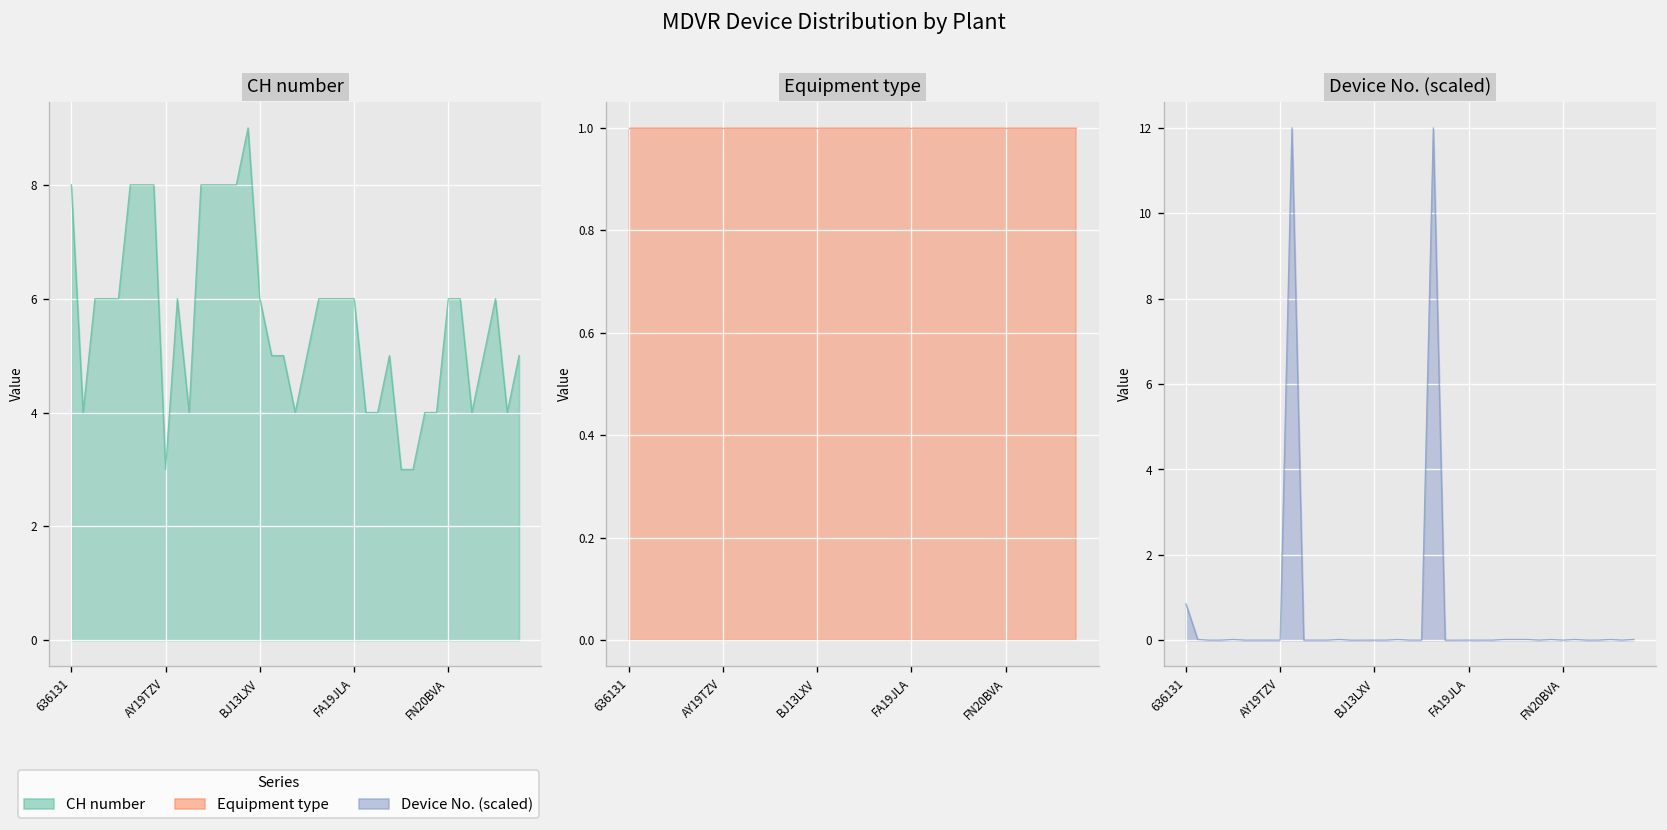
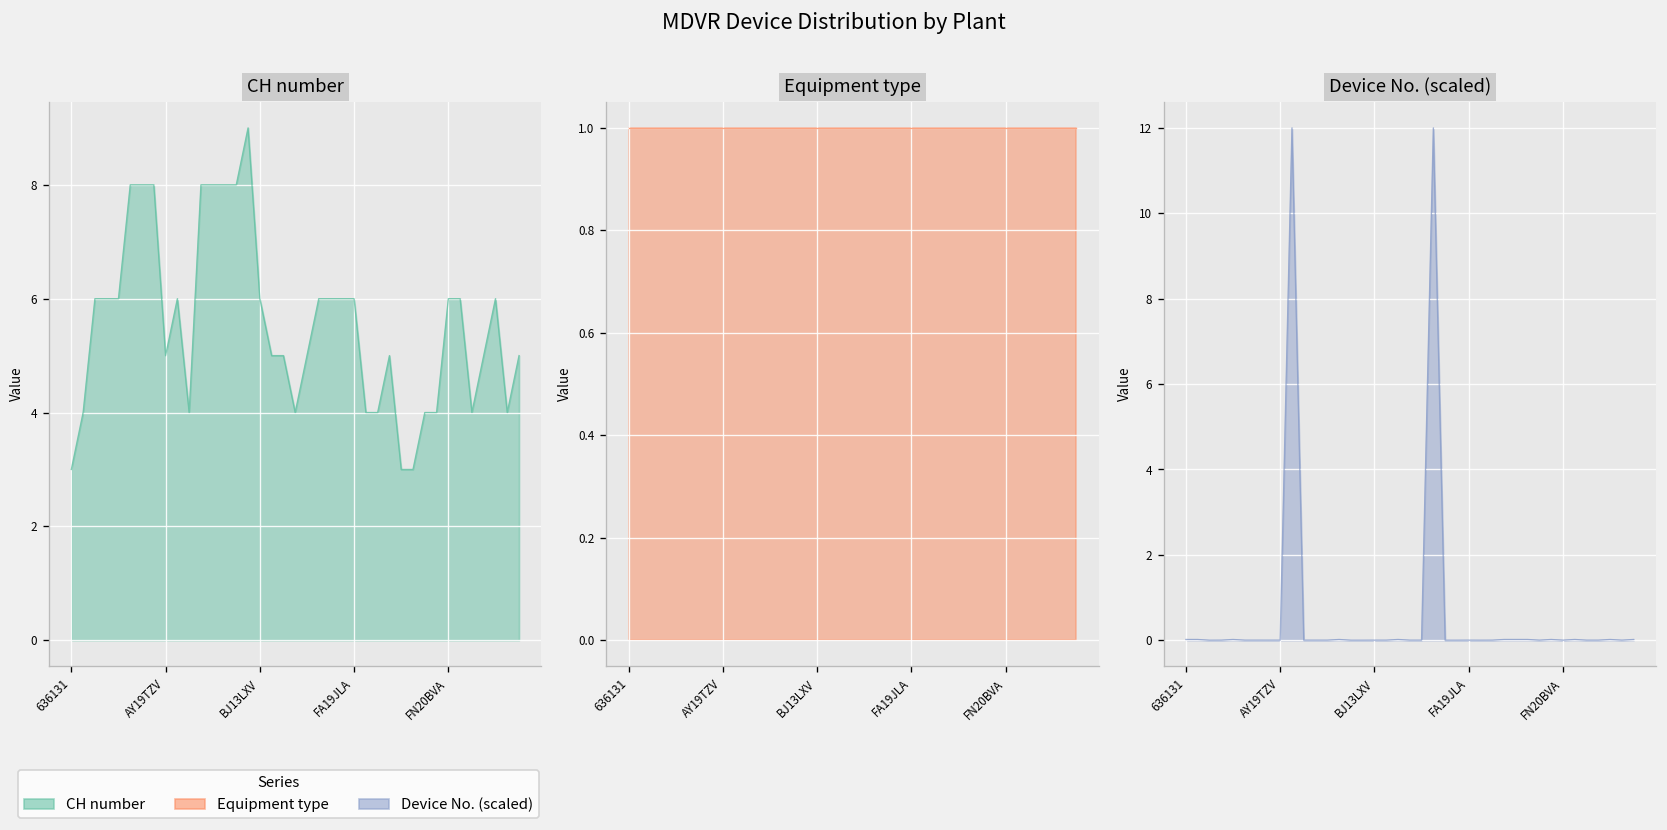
  {
    "CH number": {
-     "636131": 8,
-     "AY19TZV": 3,
+     "636131": 3,
+     "AY19TZV": 5,
      "BJ13LXV": 6,
      "FA19JLA": 6,
      "FN20BVA": 6
    },
    "Equipment type": {
      "636131": 1.00,
      "AY19TZV": 1.00,
      "BJ13LXV": 1.00,
      "FA19JLA": 1.00,
      "FN20BVA": 1.00
    },
    "Device No. (scaled)": {
-     "636131": 0.9,
+     "636131": 0.0,
      "AY19TZV": 0.0,
      "BJ13LXV": 0.0,
      "FA19JLA": 0.0,
      "FN20BVA": 0.0
    }
  }
